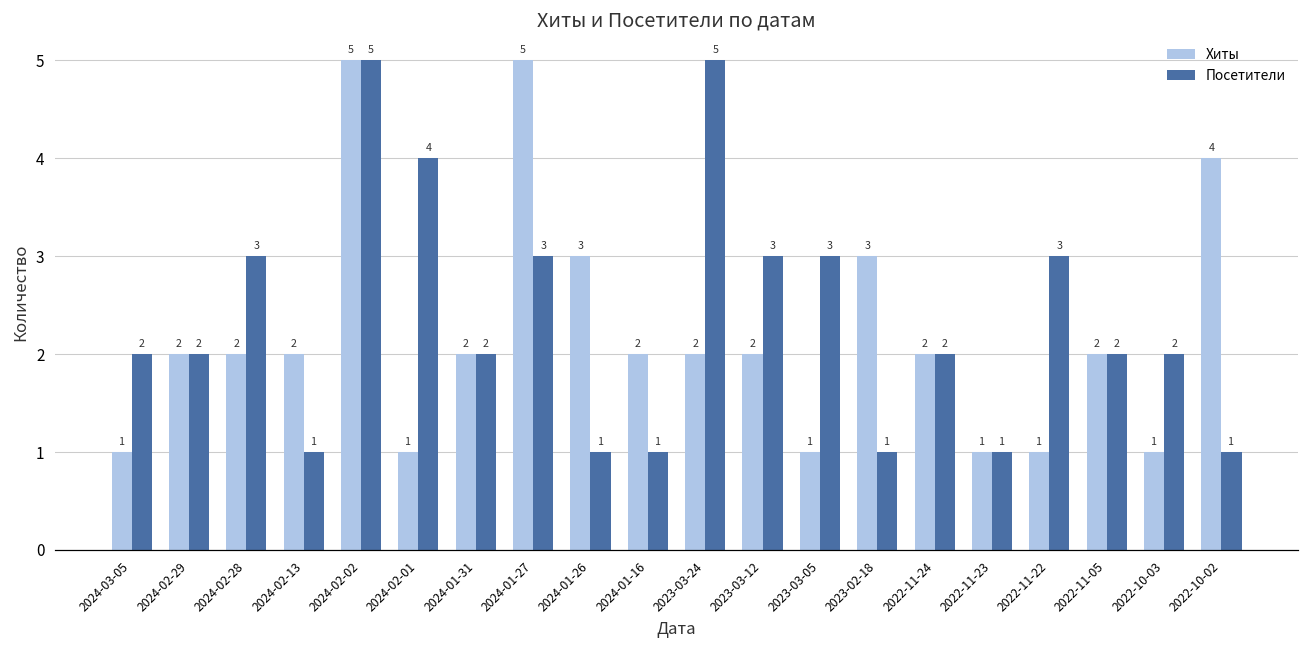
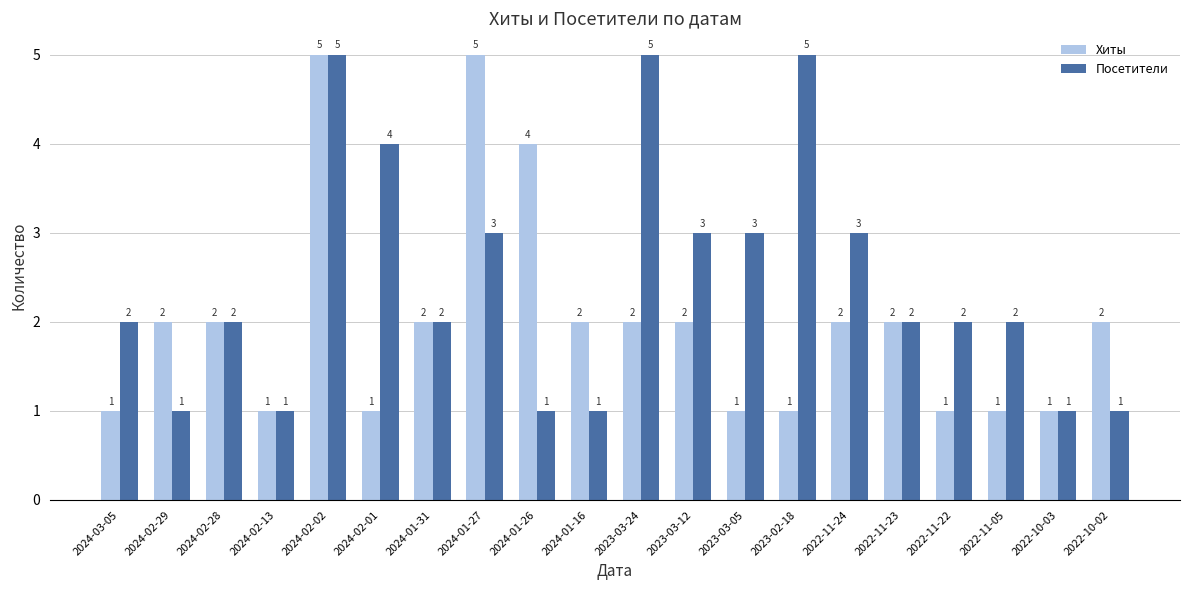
  {
    "Хиты": {
      "2024-03-05": 1,
      "2024-02-29": 2,
      "2024-02-28": 2,
-     "2024-02-13": 2,
+     "2024-02-13": 1,
      "2024-02-02": 5,
      "2024-02-01": 1,
      "2024-01-31": 2,
      "2024-01-27": 5,
-     "2024-01-26": 3,
+     "2024-01-26": 4,
      "2024-01-16": 2,
      "2023-03-24": 2,
      "2023-03-12": 2,
      "2023-03-05": 1,
-     "2023-02-18": 3,
+     "2023-02-18": 1,
      "2022-11-24": 2,
-     "2022-11-23": 1,
+     "2022-11-23": 2,
      "2022-11-22": 1,
-     "2022-11-05": 2,
+     "2022-11-05": 1,
      "2022-10-03": 1,
-     "2022-10-02": 4
+     "2022-10-02": 2
    },
    "Посетители": {
      "2024-03-05": 2,
-     "2024-02-29": 2,
-     "2024-02-28": 3,
+     "2024-02-29": 1,
+     "2024-02-28": 2,
      "2024-02-13": 1,
      "2024-02-02": 5,
      "2024-02-01": 4,
      "2024-01-31": 2,
      "2024-01-27": 3,
      "2024-01-26": 1,
      "2024-01-16": 1,
      "2023-03-24": 5,
      "2023-03-12": 3,
      "2023-03-05": 3,
-     "2023-02-18": 1,
-     "2022-11-24": 2,
-     "2022-11-23": 1,
-     "2022-11-22": 3,
+     "2023-02-18": 5,
+     "2022-11-24": 3,
+     "2022-11-23": 2,
+     "2022-11-22": 2,
      "2022-11-05": 2,
-     "2022-10-03": 2,
+     "2022-10-03": 1,
      "2022-10-02": 1
    }
  }
